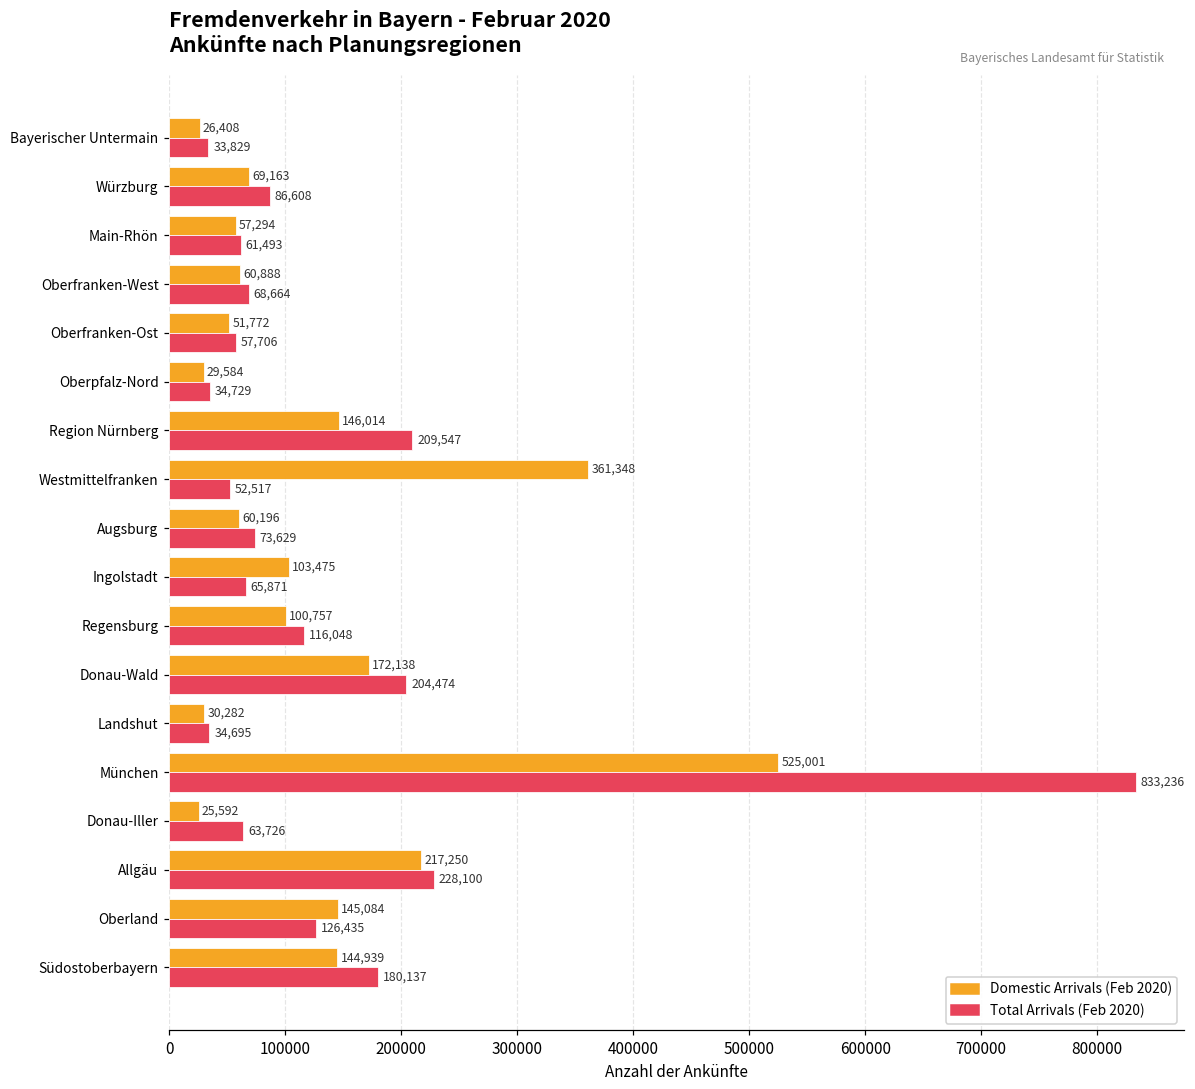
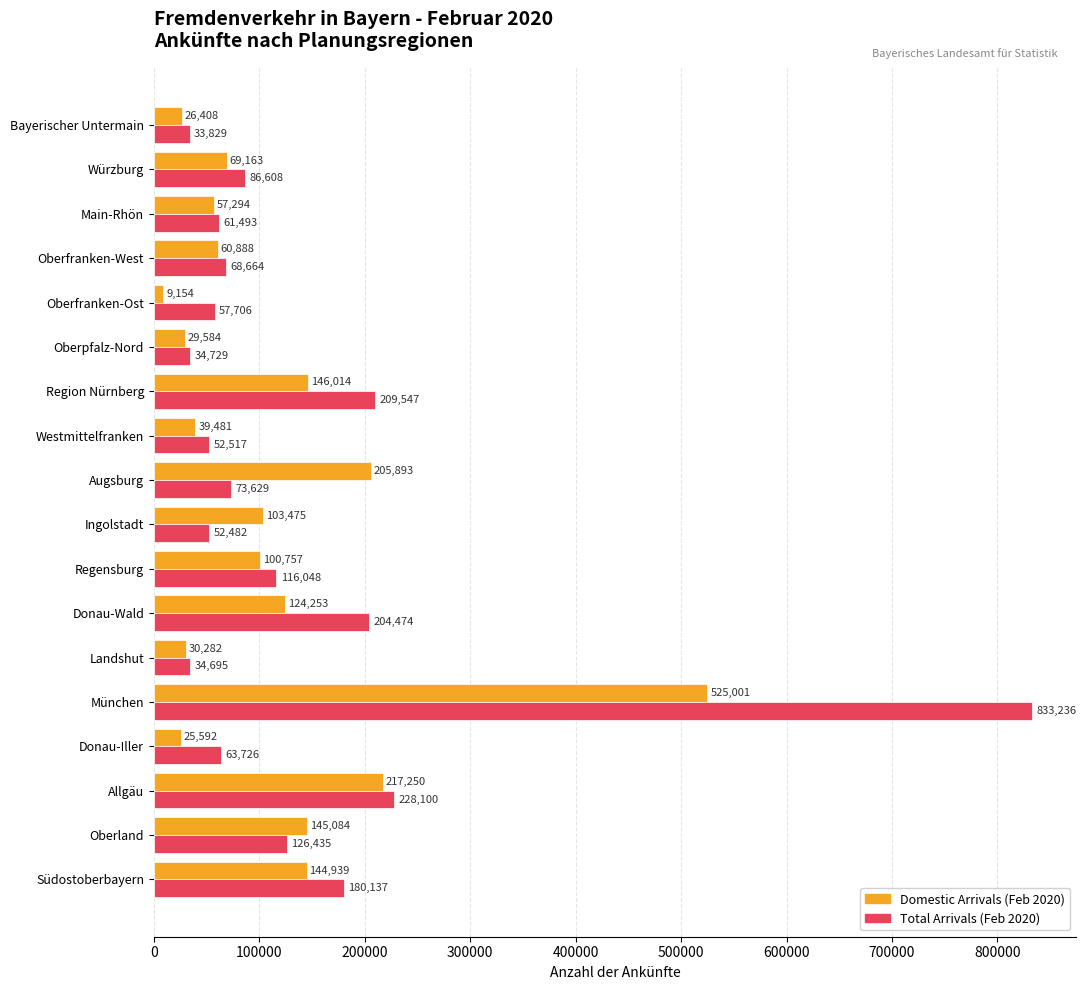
  {
    "Domestic Arrivals (Feb 2020)": {
      "Bayerischer Untermain": "26,408",
      "Würzburg": "69,163",
      "Main-Rhön": "57,294",
      "Oberfranken-West": "60,888",
-     "Oberfranken-Ost": "51,772",
+     "Oberfranken-Ost": "9,154",
      "Oberpfalz-Nord": "29,584",
      "Region Nürnberg": "146,014",
-     "Westmittelfranken": "361,348",
-     "Augsburg": "60,196",
+     "Westmittelfranken": "39,481",
+     "Augsburg": "205,893",
      "Ingolstadt": "103,475",
      "Regensburg": "100,757",
-     "Donau-Wald": "172,138",
+     "Donau-Wald": "124,253",
      "Landshut": "30,282",
      "München": "525,001",
      "Donau-Iller": "25,592",
      "Allgäu": "217,250",
      "Oberland": "145,084",
      "Südostoberbayern": "144,939"
    },
    "Total Arrivals (Feb 2020)": {
      "Bayerischer Untermain": "33,829",
      "Würzburg": "86,608",
      "Main-Rhön": "61,493",
      "Oberfranken-West": "68,664",
      "Oberfranken-Ost": "57,706",
      "Oberpfalz-Nord": "34,729",
      "Region Nürnberg": "209,547",
      "Westmittelfranken": "52,517",
      "Augsburg": "73,629",
-     "Ingolstadt": "65,871",
+     "Ingolstadt": "52,482",
      "Regensburg": "116,048",
      "Donau-Wald": "204,474",
      "Landshut": "34,695",
      "München": "833,236",
      "Donau-Iller": "63,726",
      "Allgäu": "228,100",
      "Oberland": "126,435",
      "Südostoberbayern": "180,137"
    }
  }
